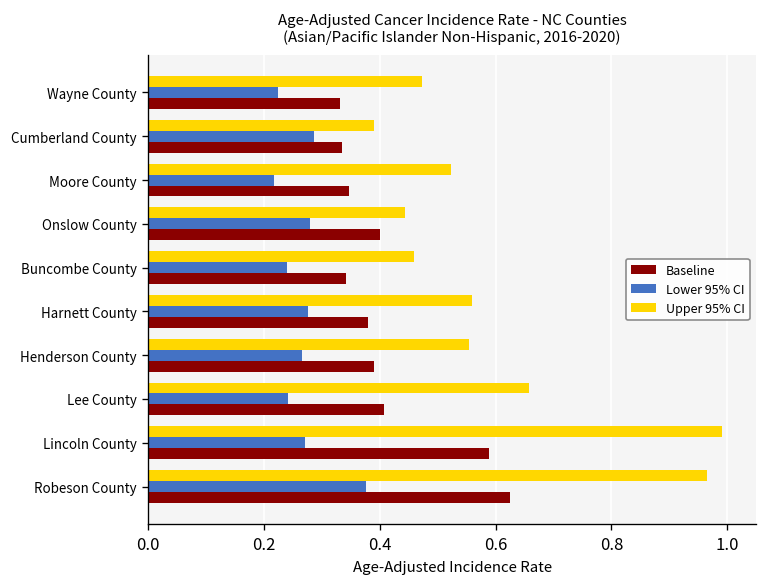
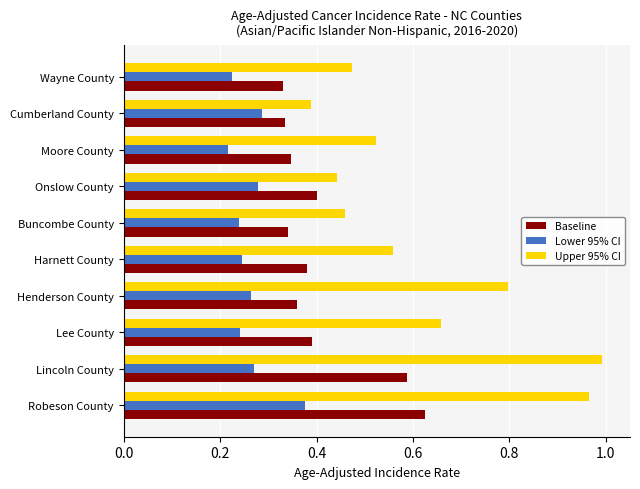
  {
    "Baseline": {
      "Wayne County": 0.33,
      "Cumberland County": 0.34,
      "Moore County": 0.35,
      "Onslow County": 0.40,
      "Buncombe County": 0.34,
      "Harnett County": 0.38,
-     "Henderson County": 0.39,
-     "Lee County": 0.41,
+     "Henderson County": 0.36,
+     "Lee County": 0.39,
      "Lincoln County": 0.59,
      "Robeson County": 0.62
    },
    "Lower 95% CI": {
      "Wayne County": 0.22,
      "Cumberland County": 0.29,
      "Moore County": 0.22,
      "Onslow County": 0.28,
      "Buncombe County": 0.24,
-     "Harnett County": 0.28,
+     "Harnett County": 0.24,
      "Henderson County": 0.27,
      "Lee County": 0.24,
      "Lincoln County": 0.27,
      "Robeson County": 0.38
    },
    "Upper 95% CI": {
      "Wayne County": 0.47,
      "Cumberland County": 0.39,
      "Moore County": 0.52,
      "Onslow County": 0.44,
      "Buncombe County": 0.46,
      "Harnett County": 0.56,
-     "Henderson County": 0.55,
+     "Henderson County": 0.80,
      "Lee County": 0.66,
      "Lincoln County": 0.99,
      "Robeson County": 0.97
    }
  }
